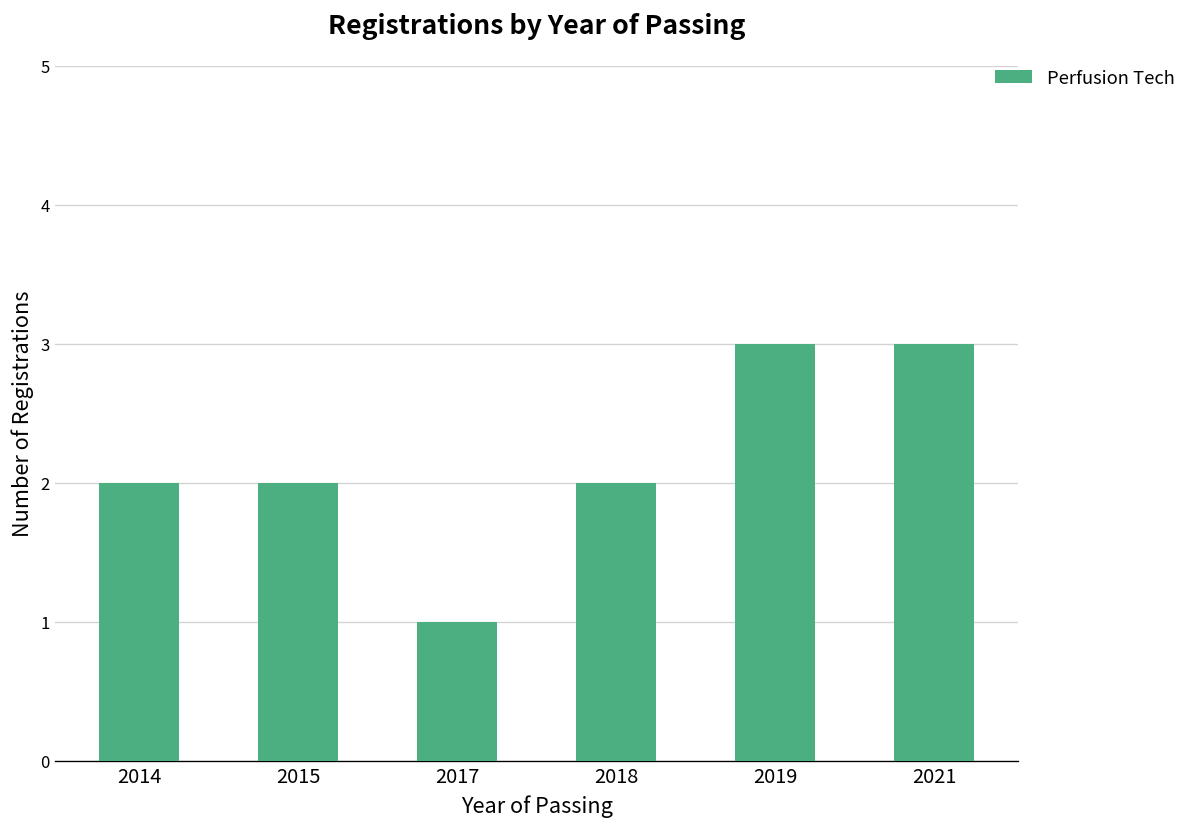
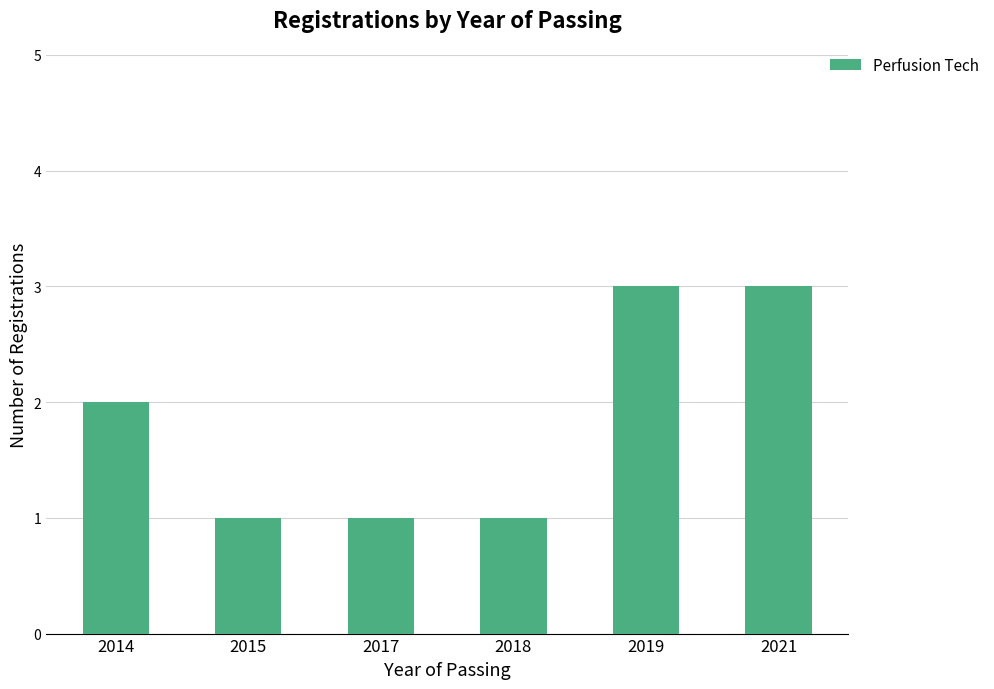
  {
    "2014": 2,
-   "2015": 2,
+   "2015": 1,
    "2017": 1,
-   "2018": 2,
+   "2018": 1,
    "2019": 3,
    "2021": 3
  }
